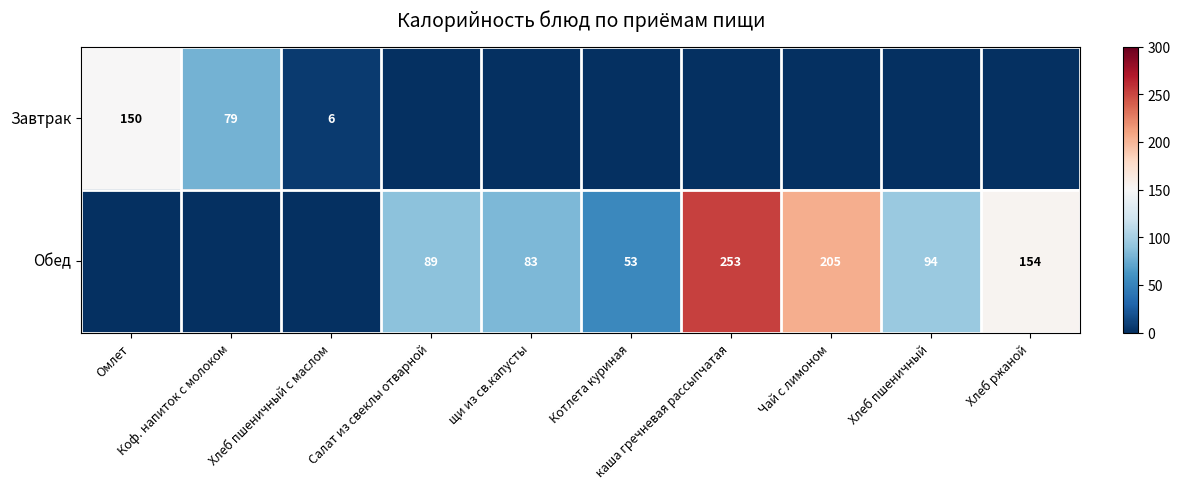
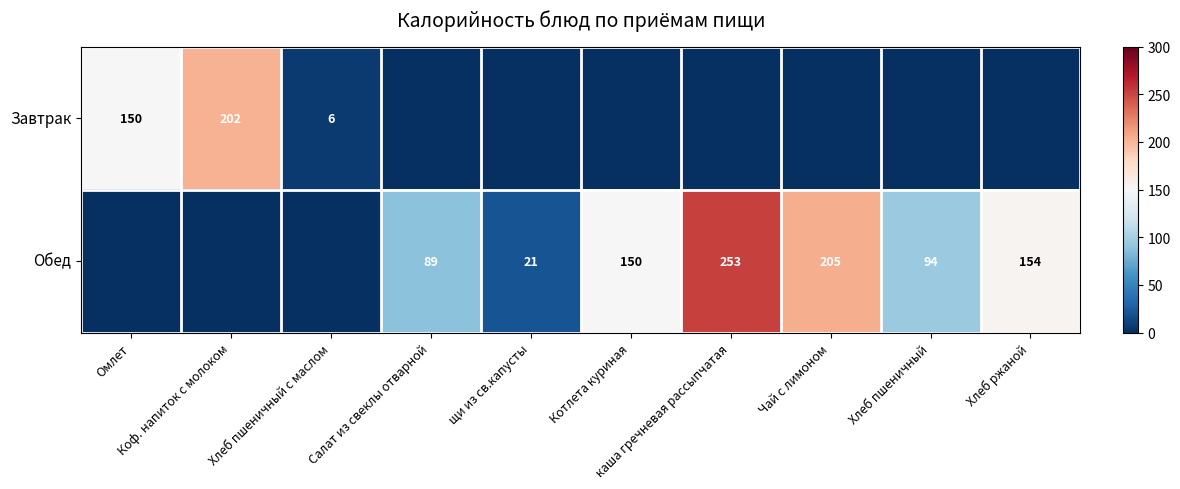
  {
    "Завтрак": {
      "Омлет": 150,
-     "Коф. напиток с молоком": 79,
+     "Коф. напиток с молоком": 202,
      "Хлеб пшеничный с маслом": 6
    },
    "Обед": {
      "Салат из свеклы отварной": 89,
-     "щи из св.капусты": 83,
-     "Котлета куриная": 53,
+     "щи из св.капусты": 21,
+     "Котлета куриная": 150,
      "каша гречневая рассыпчатая": 253,
      "Чай с лимоном": 205,
      "Хлеб пшеничный": 94,
      "Хлеб ржаной": 154
    }
  }
